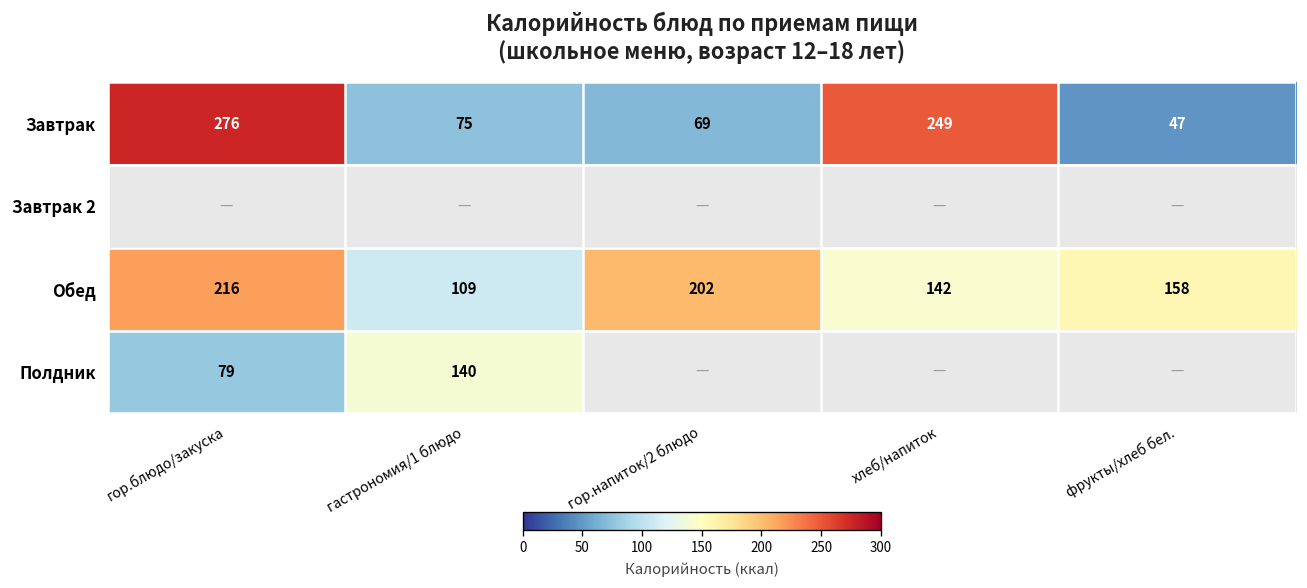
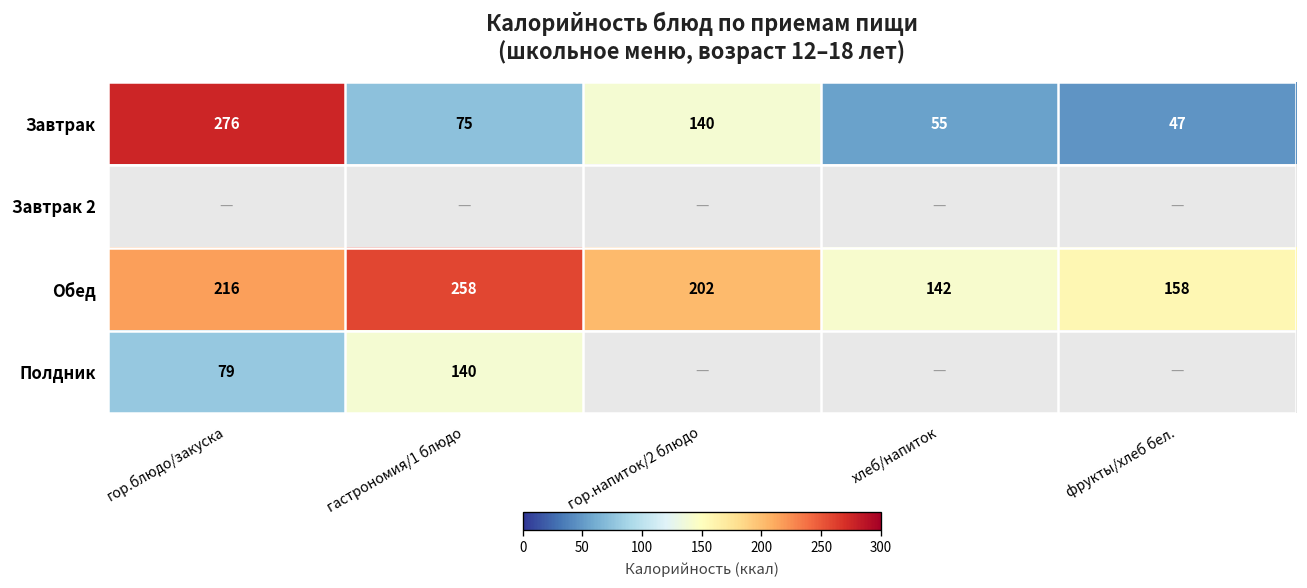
  {
    "Завтрак": {
      "гор.блюдо/закуска": 276,
      "гастрономия/1 блюдо": 75,
-     "гор.напиток/2 блюдо": 69,
-     "хлеб/напиток": 249,
+     "гор.напиток/2 блюдо": 140,
+     "хлеб/напиток": 55,
      "фрукты/хлеб бел.": 47
    },
    "Обед": {
      "гор.блюдо/закуска": 216,
-     "гастрономия/1 блюдо": 109,
+     "гастрономия/1 блюдо": 258,
      "гор.напиток/2 блюдо": 202,
      "хлеб/напиток": 142,
      "фрукты/хлеб бел.": 158
    },
    "Полдник": {
      "гор.блюдо/закуска": 79,
      "гастрономия/1 блюдо": 140
    }
  }
